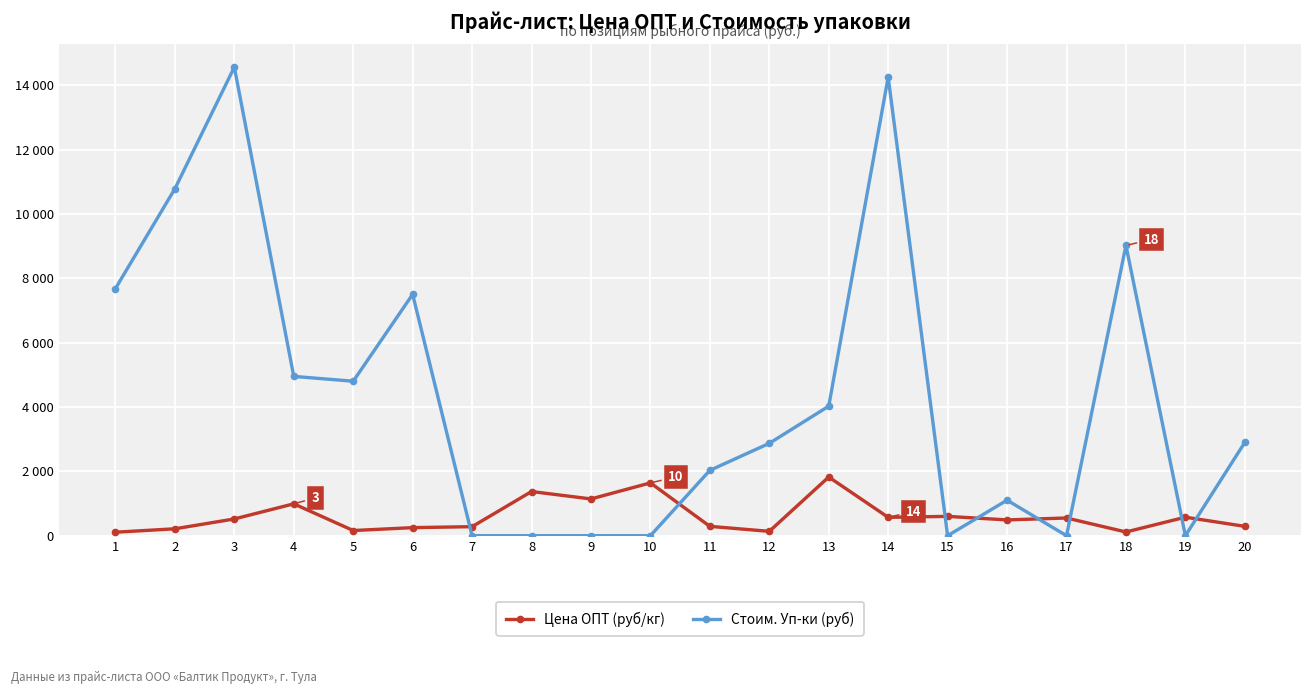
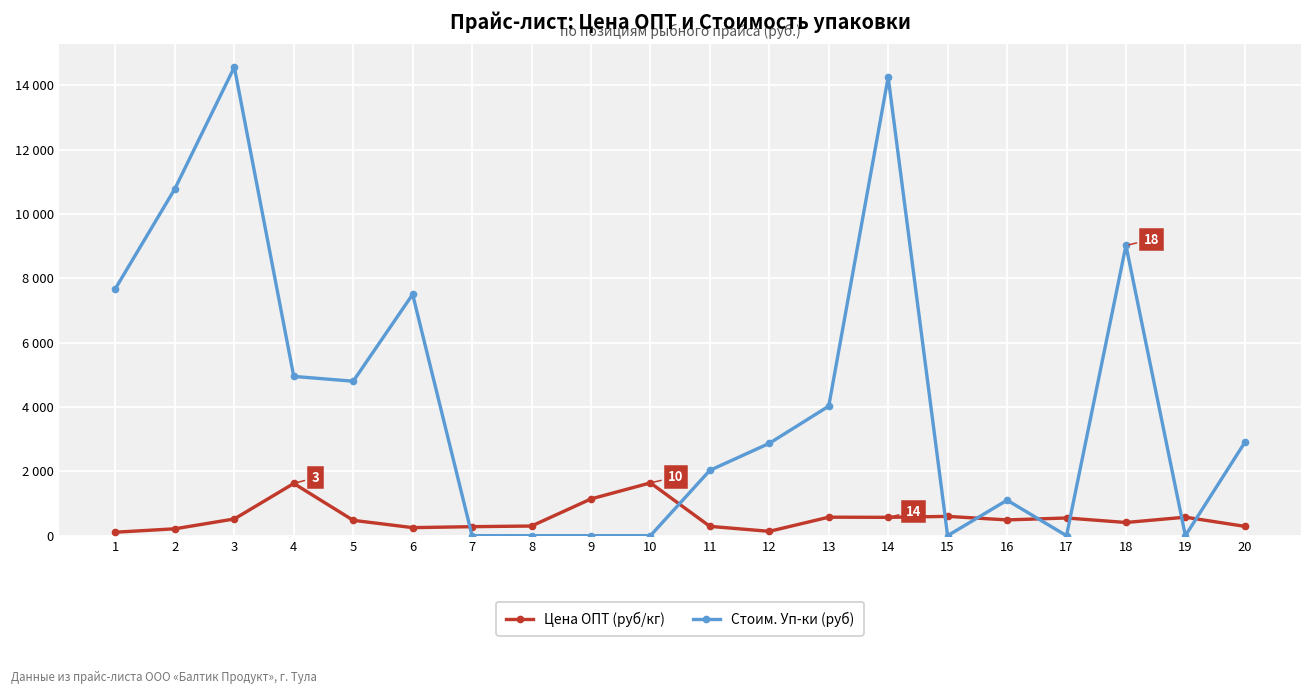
  {
    "Цена ОПТ (руб/кг)": {
      "1": 100,
      "2": 200,
      "3": 500,
-     "4": 1000,
-     "5": 200,
+     "4": 1600,
+     "5": 500,
      "6": 300,
      "7": 300,
-     "8": 1400,
+     "8": 300,
      "9": 1100,
      "11": 300,
      "12": 100,
-     "13": 1800,
+     "13": 600,
      "15": 600,
      "16": 500,
      "17": 600,
-     "18": 100,
+     "18": 400,
      "19": 600,
      "20": 300
    },
    "Стоим. Уп-ки (руб)": {
      "1": 7700,
      "2": 10800,
      "3": 14600,
      "4": 5000,
      "5": 4800,
      "6": 7500,
      "7": 0,
      "8": 0,
      "9": 0,
      "10": 0,
      "11": 2000,
      "12": 2900,
      "13": 4000,
      "14": 14300,
      "15": 0,
      "16": 1100,
      "17": 0,
      "19": 0,
      "20": 2900
    }
  }
